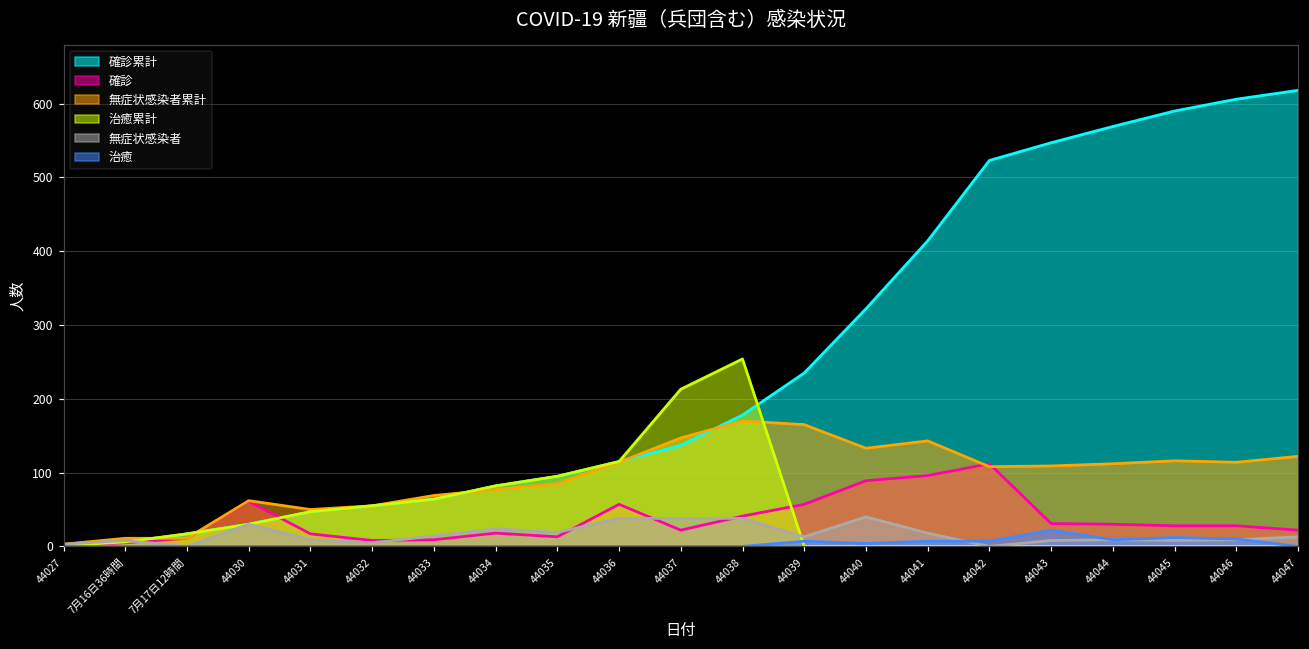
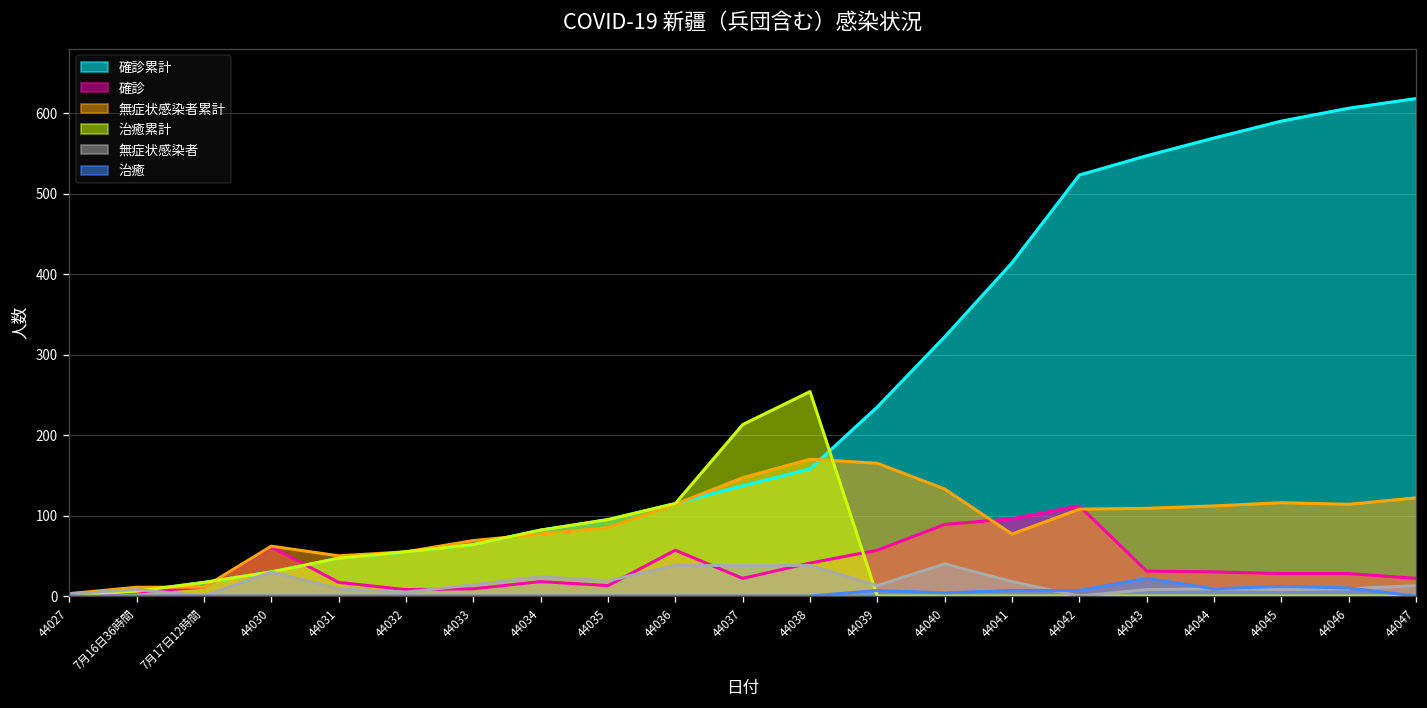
  {
    "確診累計": {
      "44037": 140,
-     "44038": 180,
+     "44038": 160,
      "44039": 240,
      "44040": 320,
      "44041": 410,
      "44042": 520,
      "44043": 550,
      "44044": 570,
      "44045": 590,
      "44046": 610,
      "44047": 620
    },
    "確診": {
      "44031": 20,
      "44033": 10,
      "44034": 20,
      "44035": 10,
      "44036": 60,
      "44037": 20,
      "44039": 60,
      "44040": 90,
      "44041": 100,
      "44042": 110,
      "44043": 30,
      "44044": 30,
      "44045": 30,
      "44046": 30,
      "44047": 20
    },
    "無症状感染者累計": {
      "44033": 70,
      "44034": 80,
      "44035": 90,
      "44037": 150,
      "44038": 170,
      "44039": 170,
      "44040": 130,
-     "44041": 140,
+     "44041": 80,
      "44042": 110,
      "44043": 110,
      "44044": 110,
      "44045": 120,
      "44046": 110,
      "44047": 120
    },
    "治癒累計": {
      "44037": 210,
      "44038": 250,
      "44039": 0,
      "44040": 0,
      "44041": 0,
      "44043": 0,
      "44044": 0,
      "44045": 0,
      "44046": 0
    },
    "無症状感染者": {
      "44031": 10,
      "44033": 10,
      "44034": 20,
      "44035": 20,
      "44036": 40,
      "44037": 40,
      "44039": 10,
      "44040": 40,
      "44041": 20,
      "44043": 10,
      "44045": 10,
      "44047": 10
    },
    "治癒": {
      "7月16日36時間": 0,
      "44030": 0,
      "44031": 0,
      "44032": 0,
      "44033": 0,
      "44034": 0,
      "44035": 0,
      "44036": 0,
      "44037": 0,
      "44038": 0,
      "44039": 10,
      "44040": 0,
      "44041": 10,
      "44042": 10,
      "44043": 20,
      "44045": 10
    }
  }
